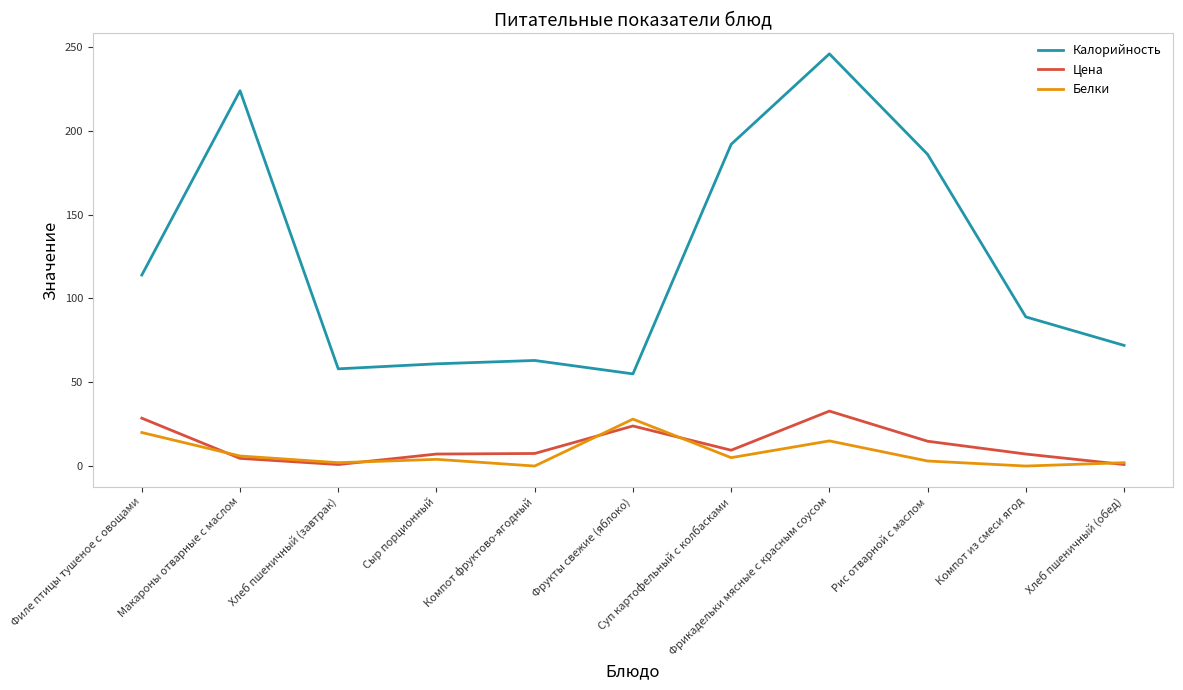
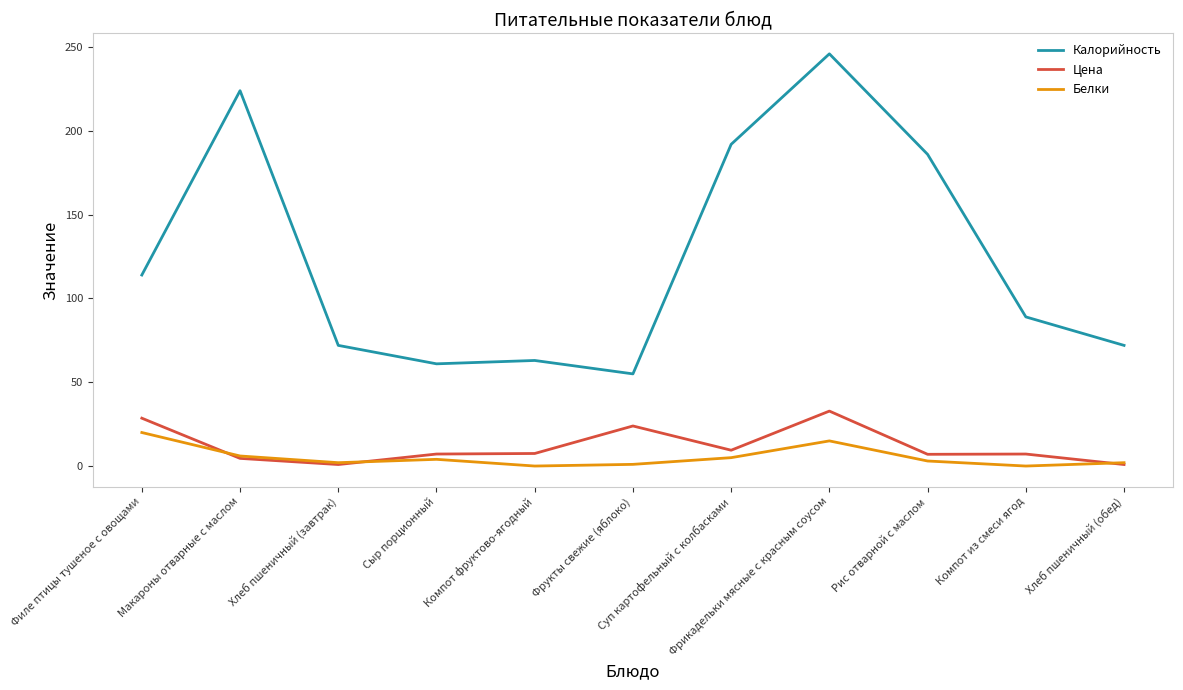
  {
    "Калорийность": {
      "Филе птицы тушеное с овощами": 114,
      "Макароны отварные с маслом": 224,
-     "Хлеб пшеничный (завтрак)": 58,
+     "Хлеб пшеничный (завтрак)": 72,
      "Сыр порционный": 61,
      "Компот фруктово-ягодный": 63,
      "Фрукты свежие (яблоко)": 55,
      "Суп картофельный с колбасками": 192,
      "Фрикадельки мясные с красным соусом": 246,
      "Рис отварной с маслом": 186,
      "Компот из смеси ягод": 89,
      "Хлеб пшеничный (обед)": 72
    },
    "Цена": {
      "Филе птицы тушеное с овощами": 29,
      "Сыр порционный": 7,
      "Компот фруктово-ягодный": 7,
      "Фрукты свежие (яблоко)": 24,
      "Суп картофельный с колбасками": 9,
      "Фрикадельки мясные с красным соусом": 33,
-     "Рис отварной с маслом": 15,
+     "Рис отварной с маслом": 7,
      "Компот из смеси ягод": 7
    },
    "Белки": {
      "Филе птицы тушеное с овощами": 20,
      "Сыр порционный": 4,
      "Компот фруктово-ягодный": 0,
-     "Фрукты свежие (яблоко)": 28,
+     "Фрукты свежие (яблоко)": 1,
      "Суп картофельный с колбасками": 5,
      "Фрикадельки мясные с красным соусом": 15,
      "Рис отварной с маслом": 3,
      "Компот из смеси ягод": 0
    }
  }
